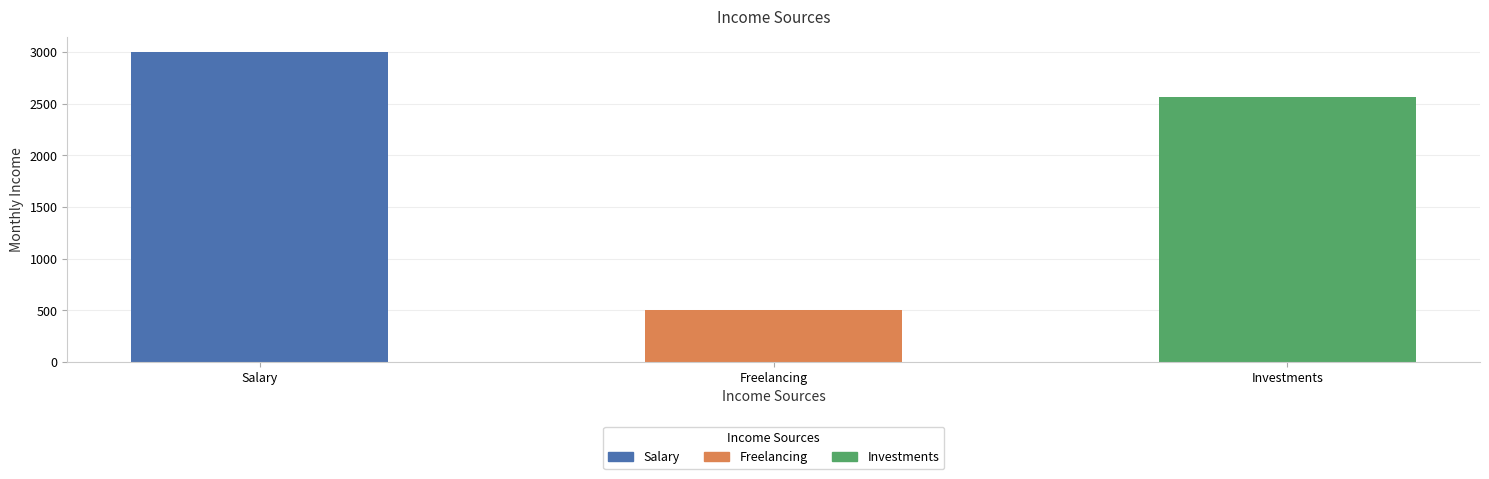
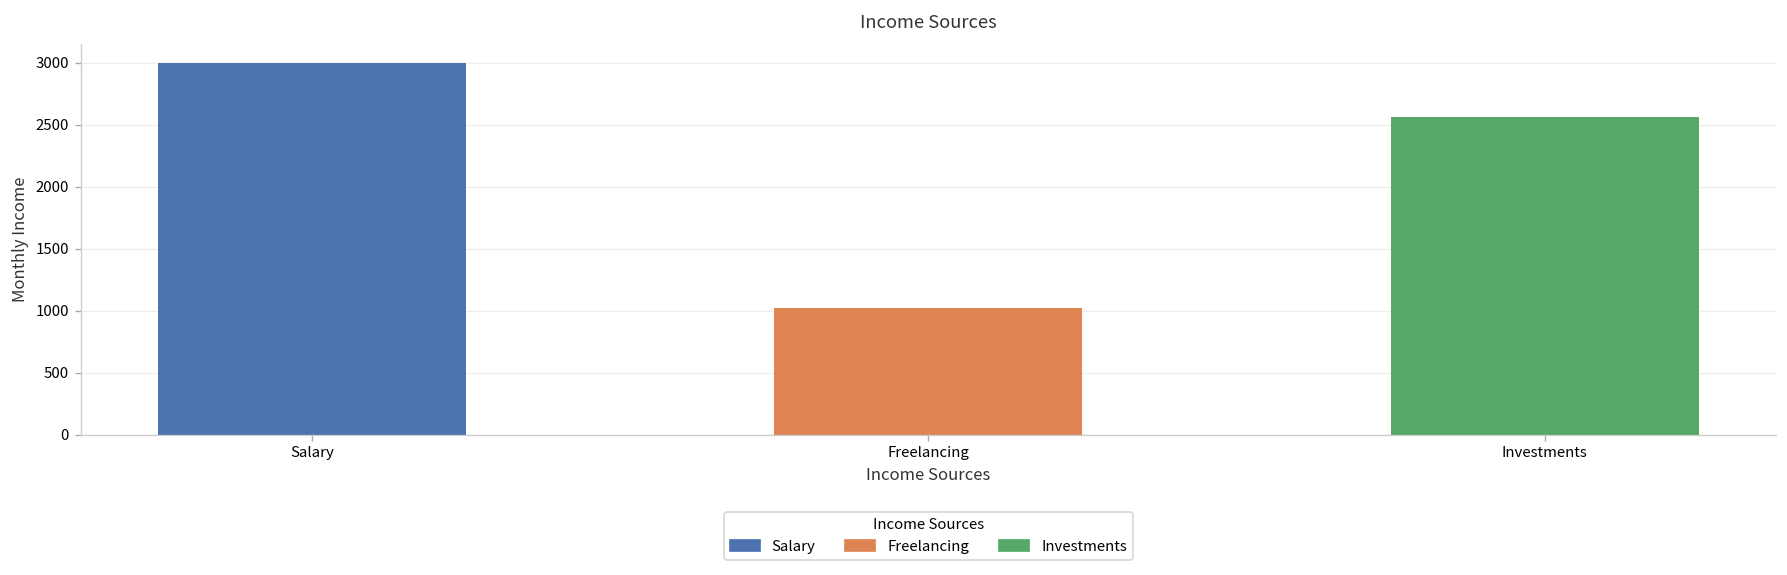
  {
    "Salary": 3000,
-   "Freelancing": 500,
+   "Freelancing": 1020,
    "Investments": 2560
  }
